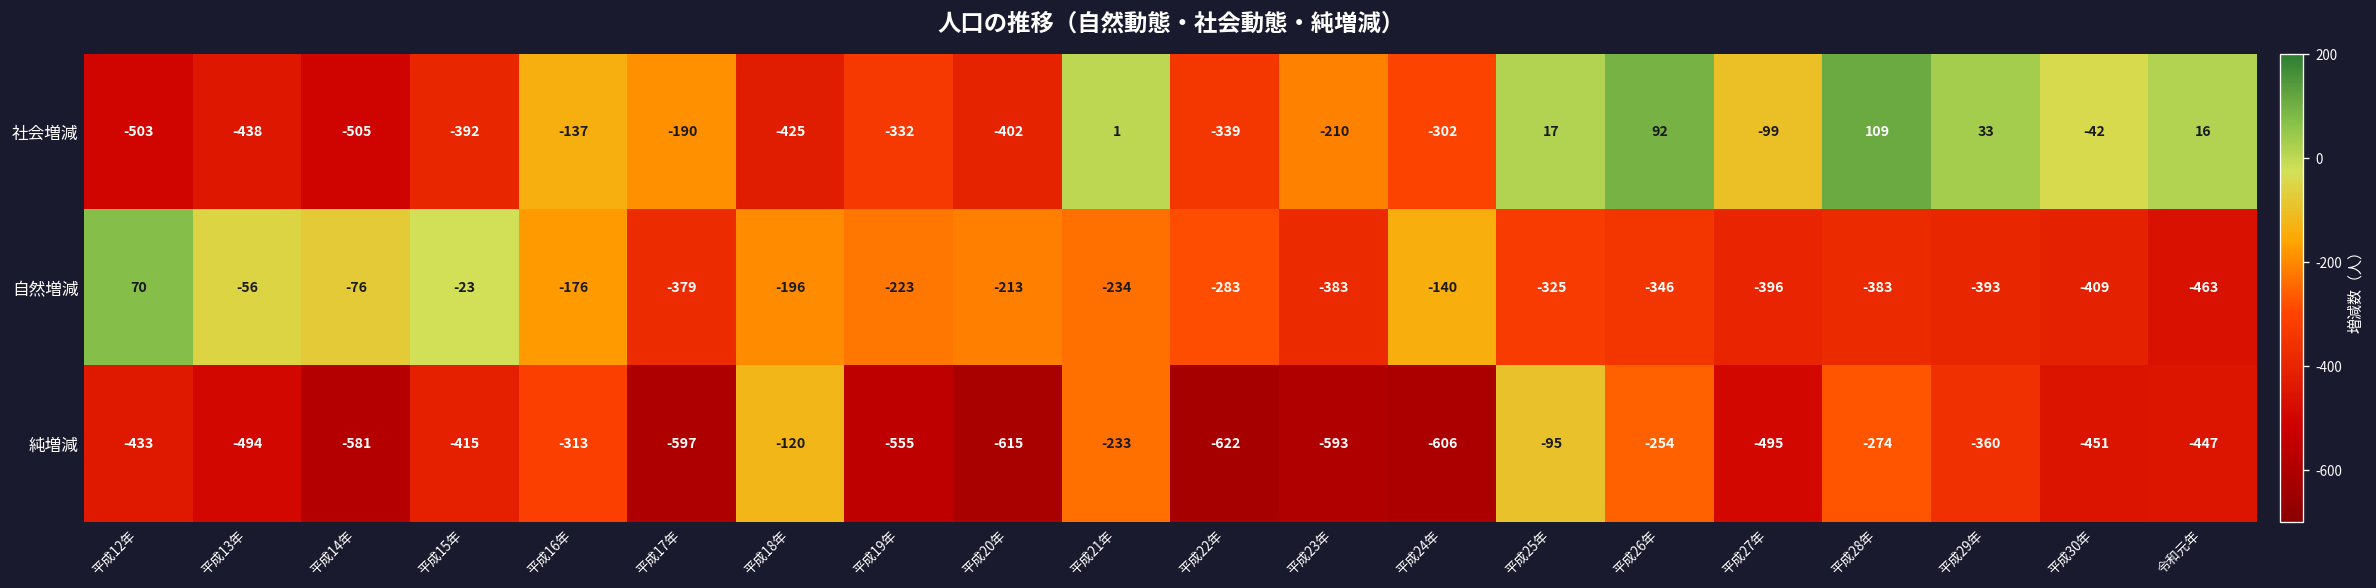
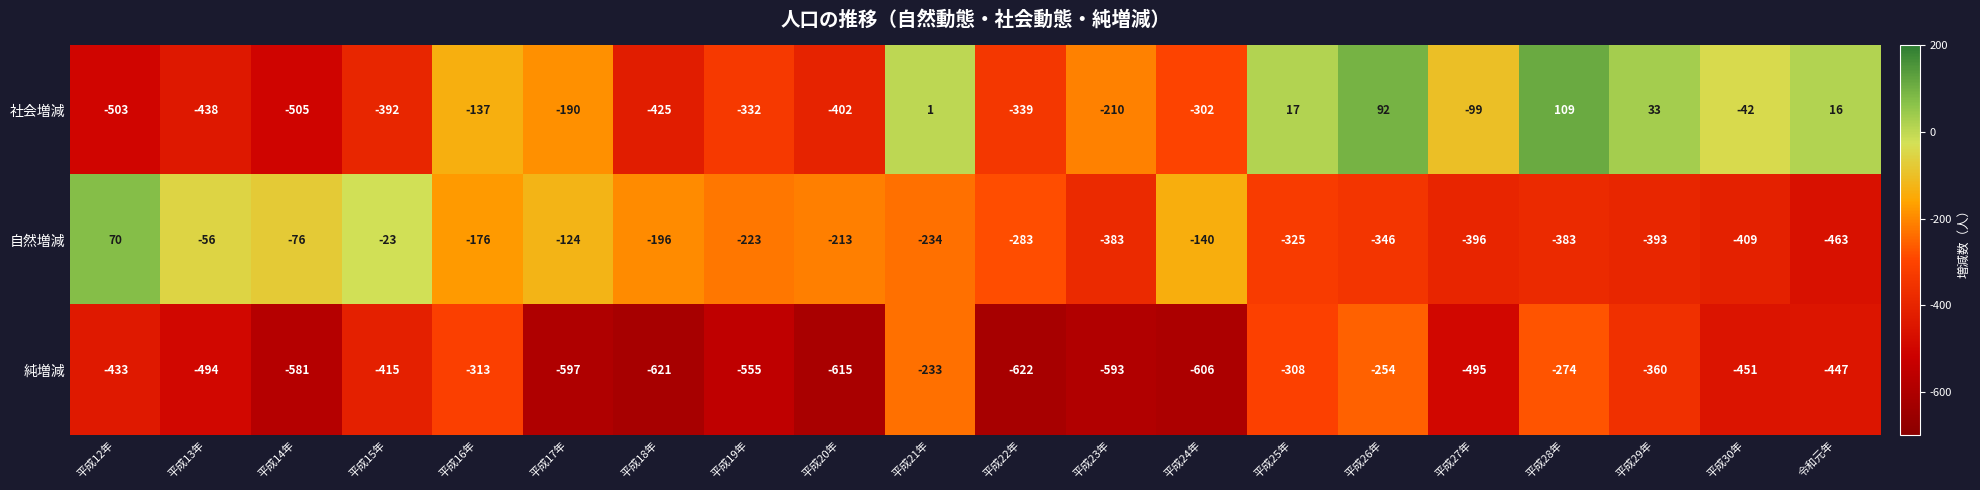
  {
    "社会増減": {
      "平成12年": -503,
      "平成13年": -438,
      "平成14年": -505,
      "平成15年": -392,
      "平成16年": -137,
      "平成17年": -190,
      "平成18年": -425,
      "平成19年": -332,
      "平成20年": -402,
      "平成21年": 1,
      "平成22年": -339,
      "平成23年": -210,
      "平成24年": -302,
      "平成25年": 17,
      "平成26年": 92,
      "平成27年": -99,
      "平成28年": 109,
      "平成29年": 33,
      "平成30年": -42,
      "令和元年": 16
    },
    "自然増減": {
      "平成12年": 70,
      "平成13年": -56,
      "平成14年": -76,
      "平成15年": -23,
      "平成16年": -176,
-     "平成17年": -379,
+     "平成17年": -124,
      "平成18年": -196,
      "平成19年": -223,
      "平成20年": -213,
      "平成21年": -234,
      "平成22年": -283,
      "平成23年": -383,
      "平成24年": -140,
      "平成25年": -325,
      "平成26年": -346,
      "平成27年": -396,
      "平成28年": -383,
      "平成29年": -393,
      "平成30年": -409,
      "令和元年": -463
    },
    "純増減": {
      "平成12年": -433,
      "平成13年": -494,
      "平成14年": -581,
      "平成15年": -415,
      "平成16年": -313,
      "平成17年": -597,
-     "平成18年": -120,
+     "平成18年": -621,
      "平成19年": -555,
      "平成20年": -615,
      "平成21年": -233,
      "平成22年": -622,
      "平成23年": -593,
      "平成24年": -606,
-     "平成25年": -95,
+     "平成25年": -308,
      "平成26年": -254,
      "平成27年": -495,
      "平成28年": -274,
      "平成29年": -360,
      "平成30年": -451,
      "令和元年": -447
    }
  }
